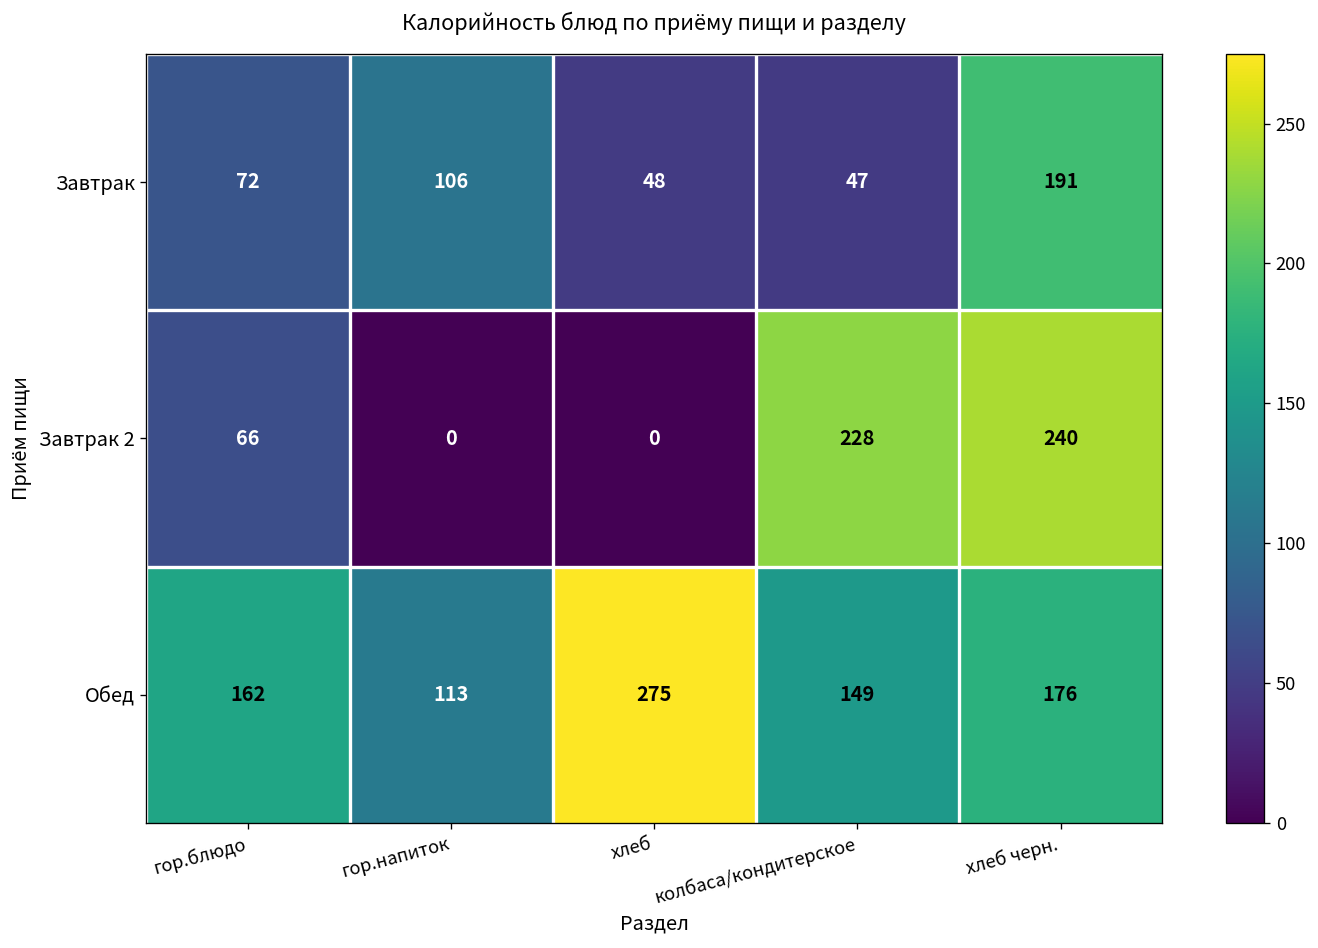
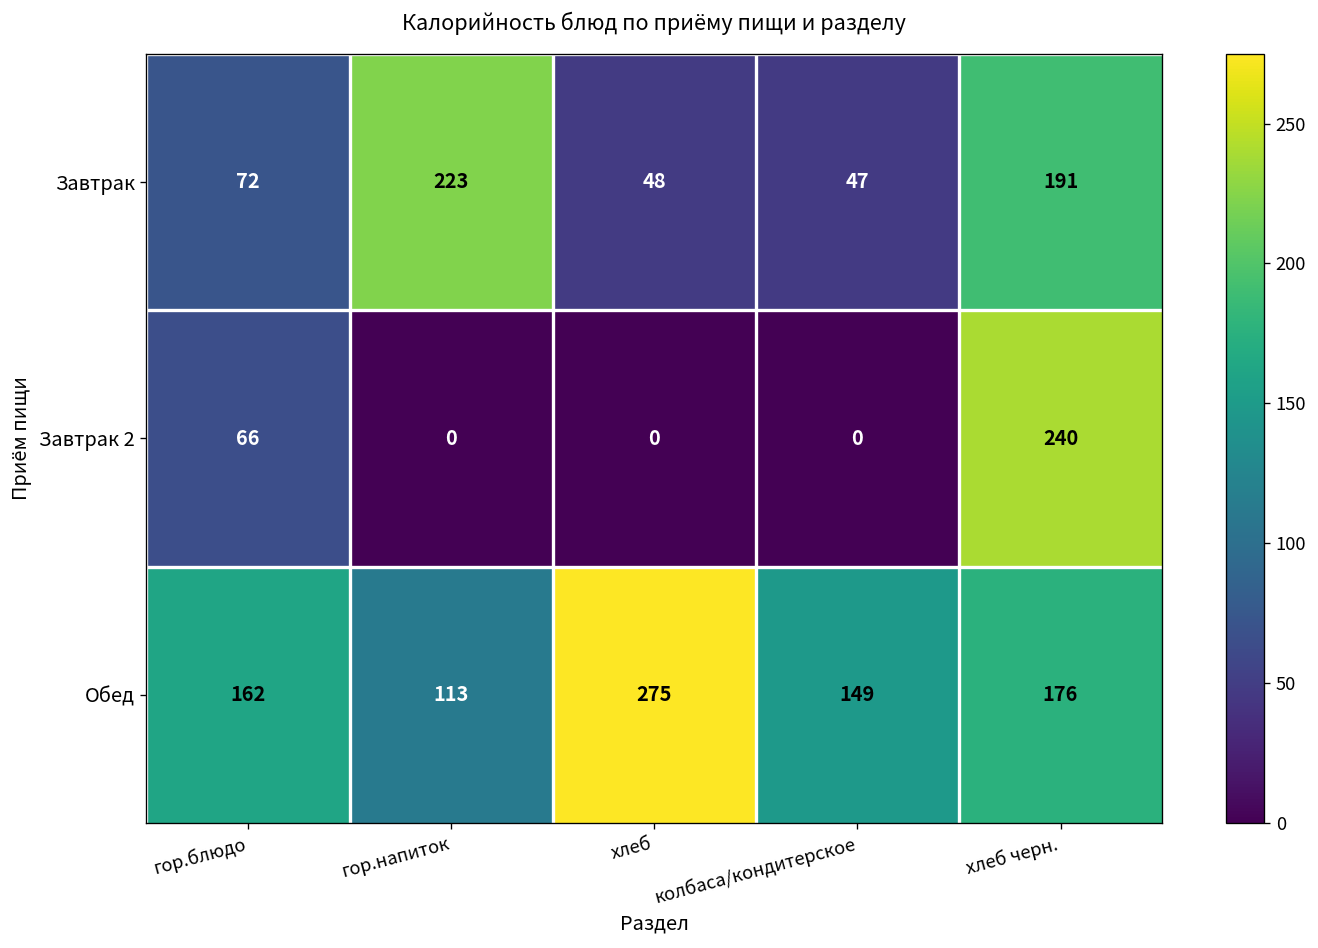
  {
    "Завтрак": {
      "гор.блюдо": 72,
-     "гор.напиток": 106,
+     "гор.напиток": 223,
      "хлеб": 48,
      "колбаса/кондитерское": 47,
      "хлеб черн.": 191
    },
    "Завтрак 2": {
      "гор.блюдо": 66,
      "гор.напиток": 0,
      "хлеб": 0,
-     "колбаса/кондитерское": 228,
+     "колбаса/кондитерское": 0,
      "хлеб черн.": 240
    },
    "Обед": {
      "гор.блюдо": 162,
      "гор.напиток": 113,
      "хлеб": 275,
      "колбаса/кондитерское": 149,
      "хлеб черн.": 176
    }
  }
